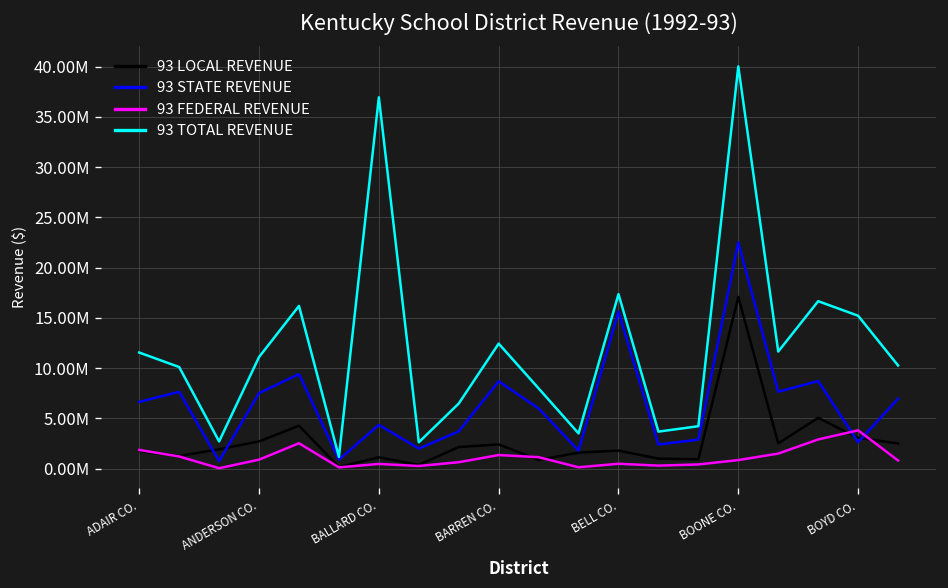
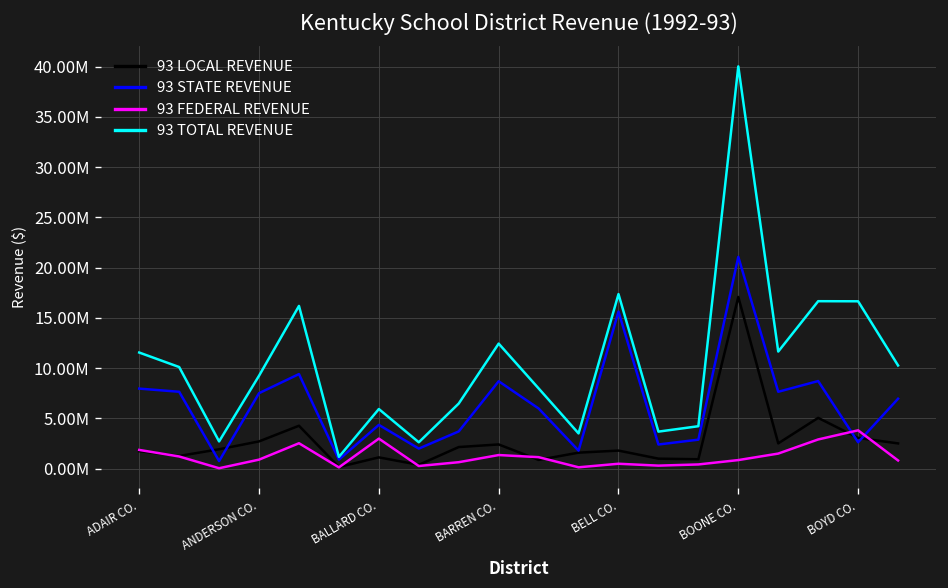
  {
    "93 LOCAL REVENUE": {
      "ANDERSON CO.": 3000000,
      "BALLARD CO.": 1000000,
      "BARREN CO.": 2000000,
      "BELL CO.": 2000000,
      "BOONE CO.": 17000000,
      "BOYD CO.": 3000000
    },
    "93 STATE REVENUE": {
-     "ADAIR CO.": 7000000,
+     "ADAIR CO.": 8000000,
      "ANDERSON CO.": 8000000,
      "BALLARD CO.": 4000000,
      "BARREN CO.": 9000000,
      "BELL CO.": 16000000,
-     "BOONE CO.": 23000000,
+     "BOONE CO.": 21000000,
      "BOYD CO.": 3000000
    },
    "93 FEDERAL REVENUE": {
      "ANDERSON CO.": 1000000,
-     "BALLARD CO.": 0,
+     "BALLARD CO.": 3000000,
      "BARREN CO.": 1000000,
      "BELL CO.": 0,
      "BOONE CO.": 1000000,
      "BOYD CO.": 4000000
    },
    "93 TOTAL REVENUE": {
      "ADAIR CO.": 12000000,
-     "ANDERSON CO.": 11000000,
-     "BALLARD CO.": 37000000,
+     "ANDERSON CO.": 9000000,
+     "BALLARD CO.": 6000000,
      "BARREN CO.": 12000000,
      "BELL CO.": 17000000,
      "BOONE CO.": 40000000,
-     "BOYD CO.": 15000000
+     "BOYD CO.": 17000000
    }
  }
